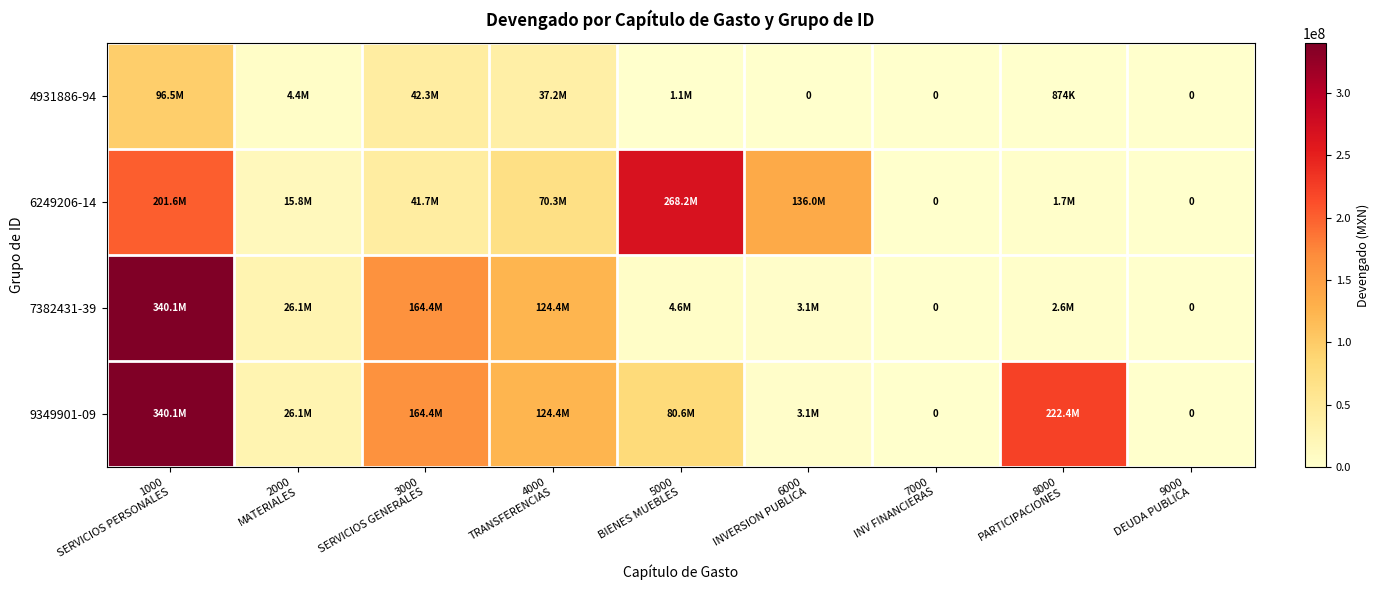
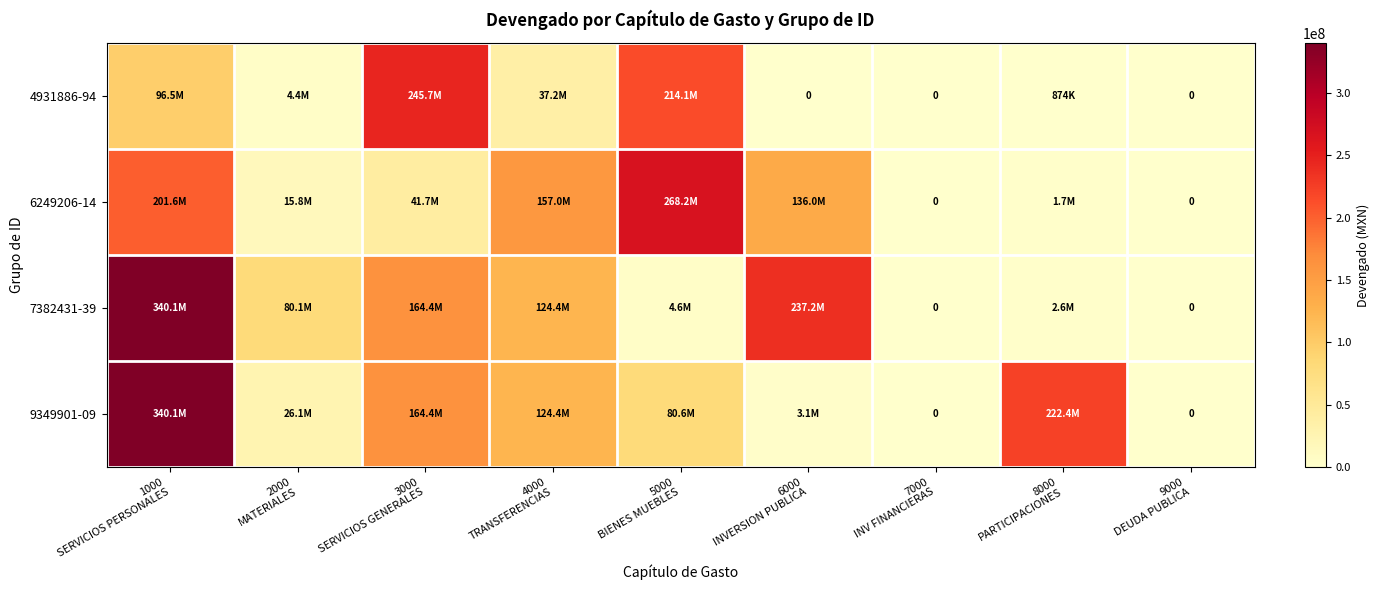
  {
    "4931886-94": {
      "1000 SERVICIOS PERSONALES": "96.5M",
      "2000 MATERIALES": "4.4M",
-     "3000 SERVICIOS GENERALES": "42.3M",
+     "3000 SERVICIOS GENERALES": "245.7M",
      "4000 TRANSFERENCIAS": "37.2M",
-     "5000 BIENES MUEBLES": "1.1M",
+     "5000 BIENES MUEBLES": "214.1M",
      "6000 INVERSION PUBLICA": "0",
      "7000 INV FINANCIERAS": "0",
      "8000 PARTICIPACIONES": "874K",
      "9000 DEUDA PUBLICA": "0"
    },
    "6249206-14": {
      "1000 SERVICIOS PERSONALES": "201.6M",
      "2000 MATERIALES": "15.8M",
      "3000 SERVICIOS GENERALES": "41.7M",
-     "4000 TRANSFERENCIAS": "70.3M",
+     "4000 TRANSFERENCIAS": "157.0M",
      "5000 BIENES MUEBLES": "268.2M",
      "6000 INVERSION PUBLICA": "136.0M",
      "7000 INV FINANCIERAS": "0",
      "8000 PARTICIPACIONES": "1.7M",
      "9000 DEUDA PUBLICA": "0"
    },
    "7382431-39": {
      "1000 SERVICIOS PERSONALES": "340.1M",
-     "2000 MATERIALES": "26.1M",
+     "2000 MATERIALES": "80.1M",
      "3000 SERVICIOS GENERALES": "164.4M",
      "4000 TRANSFERENCIAS": "124.4M",
      "5000 BIENES MUEBLES": "4.6M",
-     "6000 INVERSION PUBLICA": "3.1M",
+     "6000 INVERSION PUBLICA": "237.2M",
      "7000 INV FINANCIERAS": "0",
      "8000 PARTICIPACIONES": "2.6M",
      "9000 DEUDA PUBLICA": "0"
    },
    "9349901-09": {
      "1000 SERVICIOS PERSONALES": "340.1M",
      "2000 MATERIALES": "26.1M",
      "3000 SERVICIOS GENERALES": "164.4M",
      "4000 TRANSFERENCIAS": "124.4M",
      "5000 BIENES MUEBLES": "80.6M",
      "6000 INVERSION PUBLICA": "3.1M",
      "7000 INV FINANCIERAS": "0",
      "8000 PARTICIPACIONES": "222.4M",
      "9000 DEUDA PUBLICA": "0"
    }
  }
